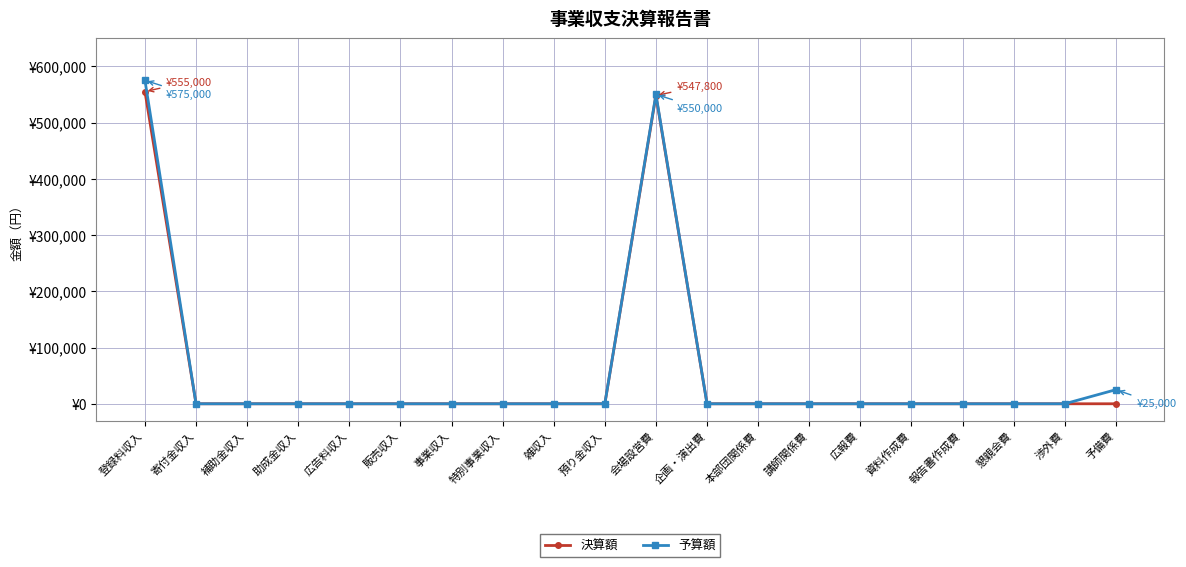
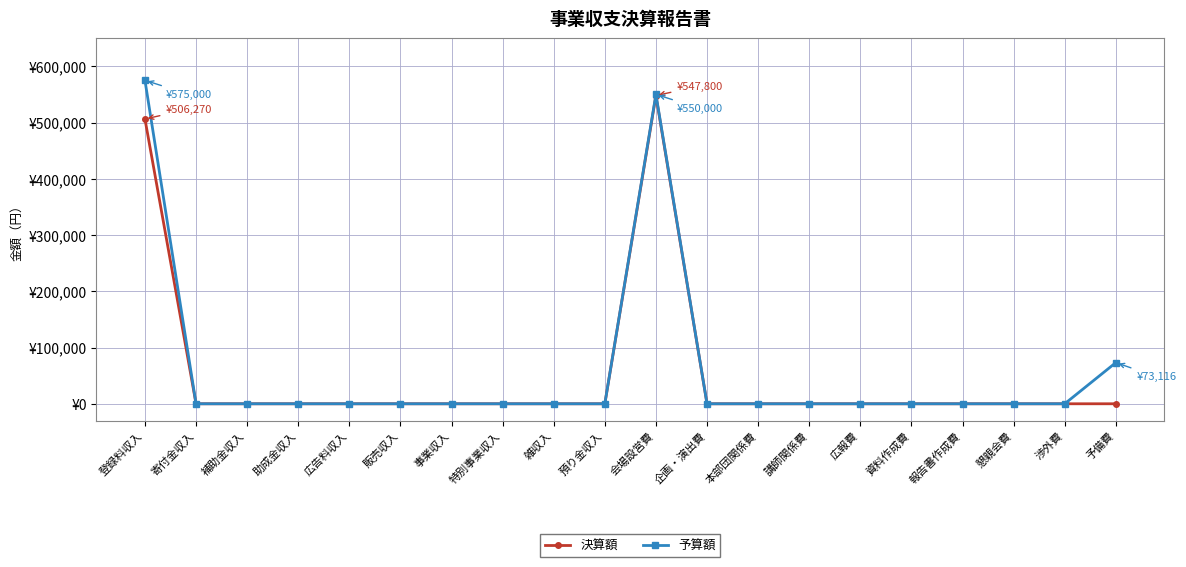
  {
    "決算額": {
-     "登録料収入": "¥555,000"
+     "登録料収入": "¥506,270"
    },
    "予算額": {
      "登録料収入": "¥575,000",
-     "予備費": "¥25,000"
+     "予備費": "¥73,116"
    }
  }
